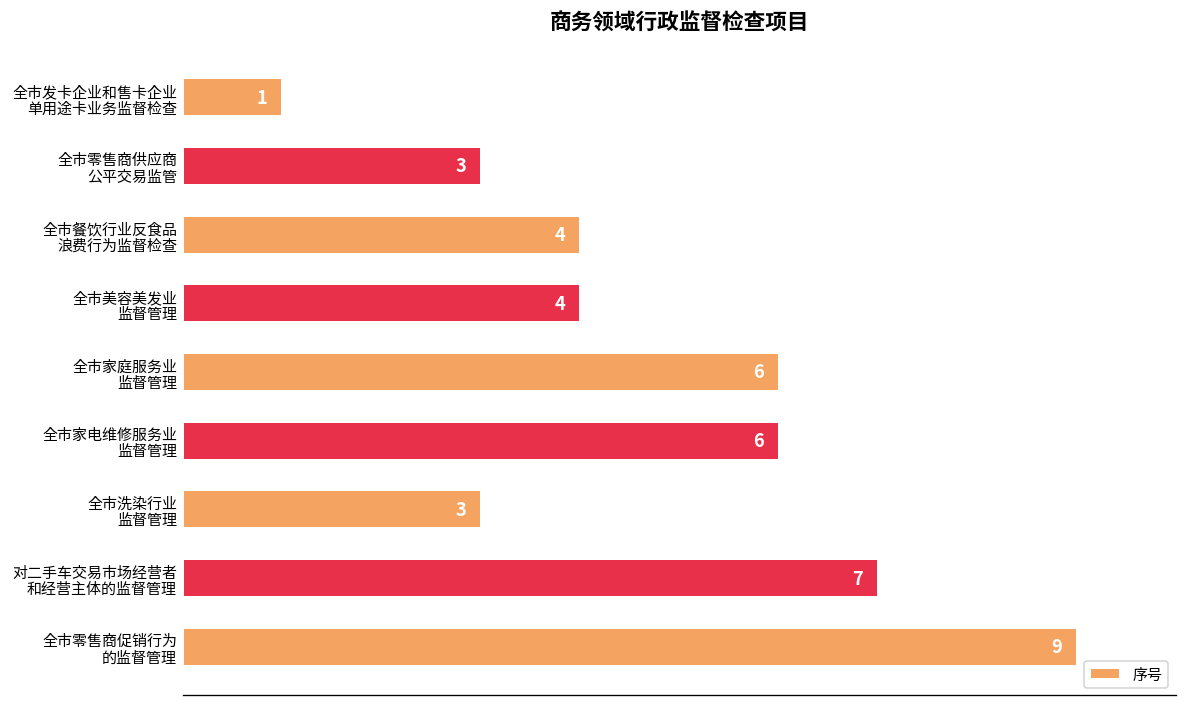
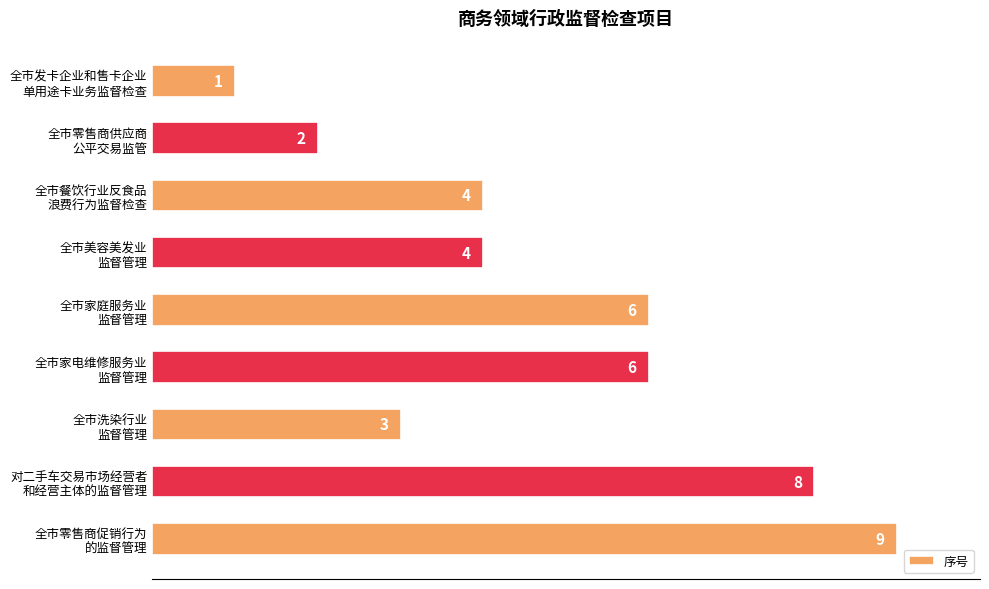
  {
    "全市发卡企业和售卡企业 单用途卡业务监督检查": 1,
-   "全市零售商供应商 公平交易监管": 3,
+   "全市零售商供应商 公平交易监管": 2,
    "全市餐饮行业反食品 浪费行为监督检查": 4,
    "全市美容美发业 监督管理": 4,
    "全市家庭服务业 监督管理": 6,
    "全市家电维修服务业 监督管理": 6,
    "全市洗染行业 监督管理": 3,
-   "对二手车交易市场经营者 和经营主体的监督管理": 7,
+   "对二手车交易市场经营者 和经营主体的监督管理": 8,
    "全市零售商促销行为 的监督管理": 9
  }
